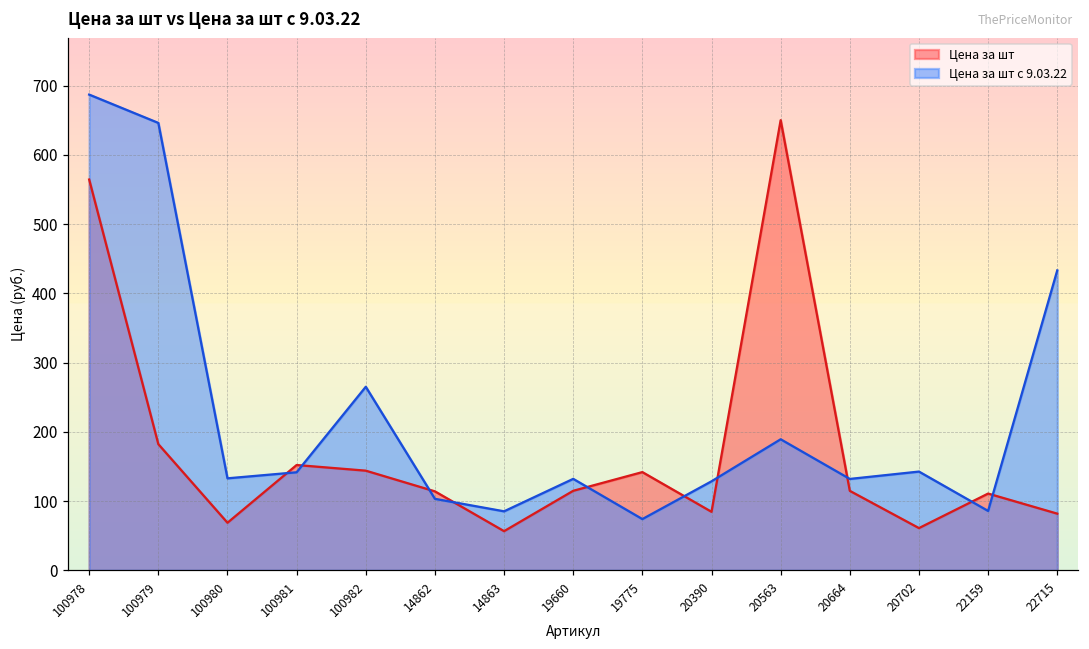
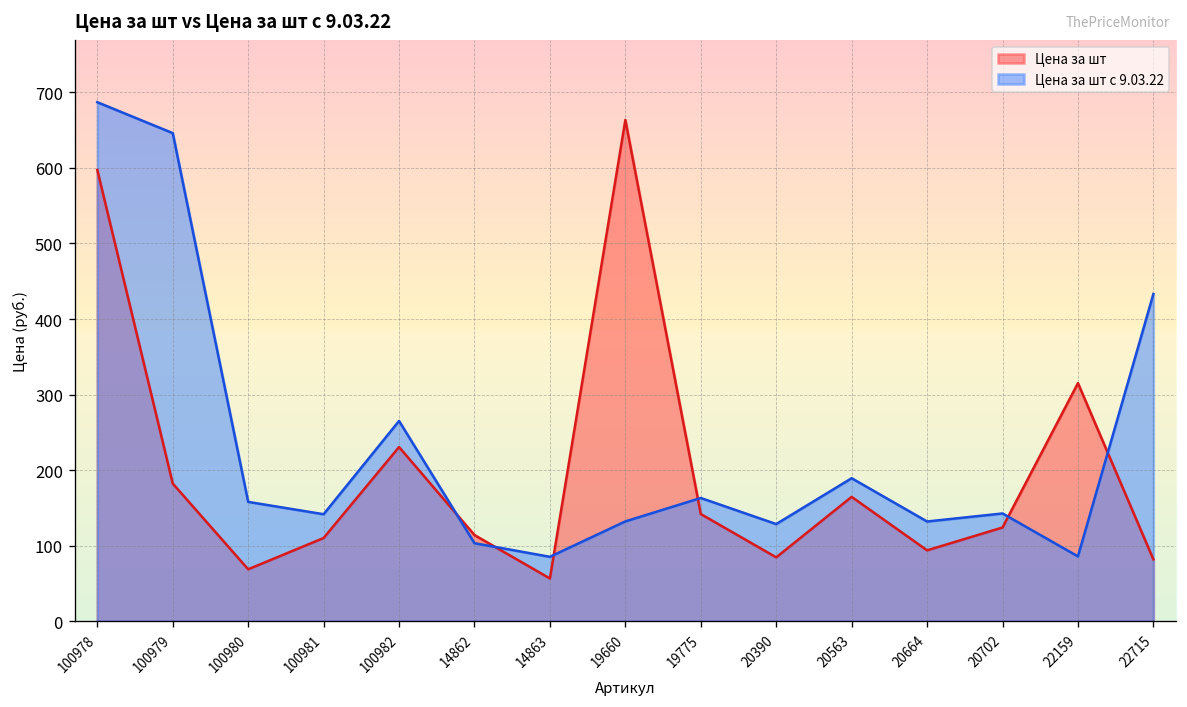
  {
    "Цена за шт": {
-     "100978": 560,
+     "100978": 600,
      "100979": 180,
      "100980": 70,
-     "100981": 150,
-     "100982": 140,
+     "100981": 110,
+     "100982": 230,
      "14862": 110,
      "14863": 60,
-     "19660": 110,
+     "19660": 660,
      "19775": 140,
      "20390": 80,
-     "20563": 650,
-     "20664": 110,
-     "20702": 60,
-     "22159": 110,
+     "20563": 160,
+     "20664": 90,
+     "20702": 120,
+     "22159": 320,
      "22715": 80
    },
    "Цена за шт с 9.03.22": {
      "100978": 690,
      "100979": 650,
-     "100980": 130,
+     "100980": 160,
      "100981": 140,
      "100982": 270,
      "14862": 100,
      "14863": 90,
      "19660": 130,
-     "19775": 70,
+     "19775": 160,
      "20390": 130,
      "20563": 190,
      "20664": 130,
      "20702": 140,
      "22159": 90,
      "22715": 430
    }
  }
